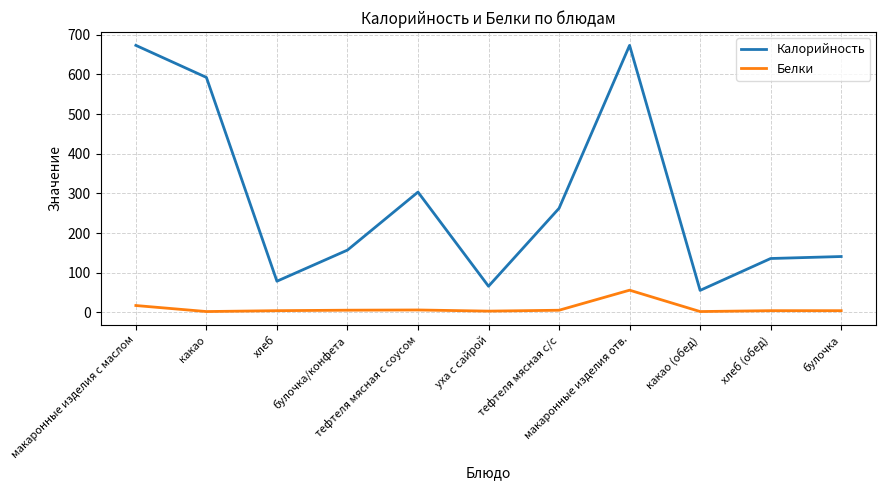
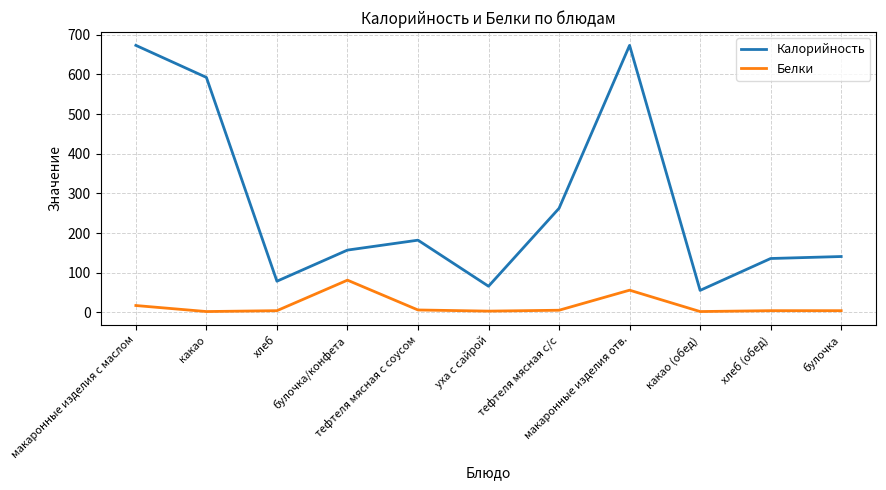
  {
    "Калорийность": {
      "макаронные изделия с маслом": 670,
      "какао": 590,
      "хлеб": 80,
      "булочка/конфета": 160,
-     "тефтеля мясная с соусом": 300,
+     "тефтеля мясная с соусом": 180,
      "уха с сайрой": 70,
      "тефтеля мясная с/с": 260,
      "макаронные изделия отв.": 670,
      "какао (обед)": 60,
      "хлеб (обед)": 140,
      "булочка": 140
    },
    "Белки": {
      "макаронные изделия с маслом": 20,
      "какао": 0,
      "хлеб": 0,
-     "булочка/конфета": 10,
+     "булочка/конфета": 80,
      "тефтеля мясная с соусом": 10,
      "уха с сайрой": 0,
      "тефтеля мясная с/с": 10,
      "макаронные изделия отв.": 60,
      "какао (обед)": 0,
      "хлеб (обед)": 0,
      "булочка": 0
    }
  }
